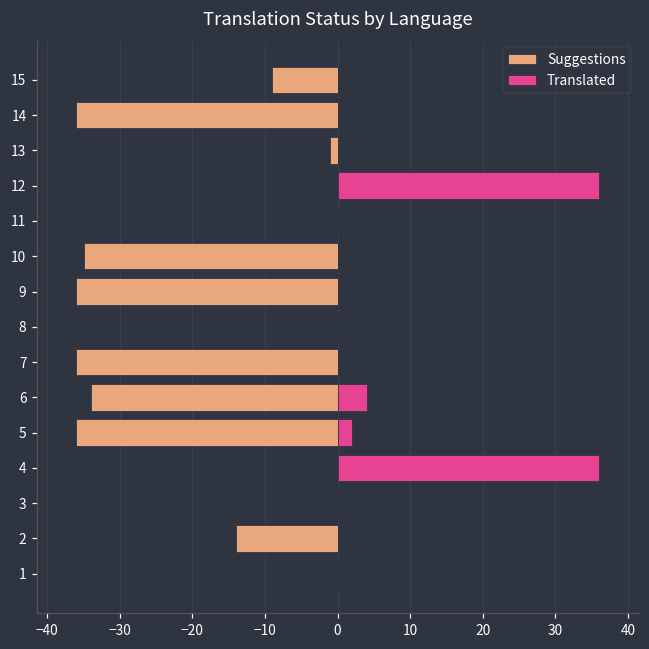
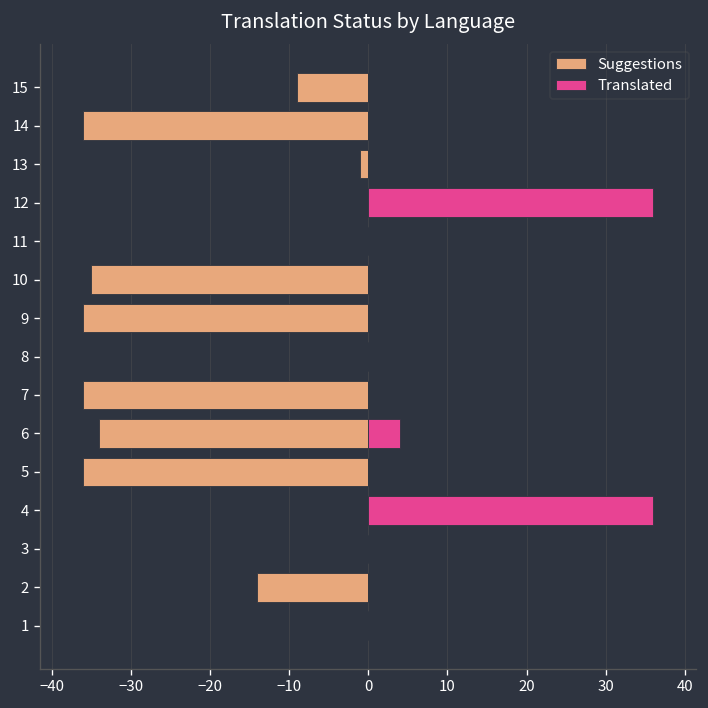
  {
    "Suggestions": {
      "15": -9,
      "14": -36,
      "13": -1,
      "12": 0,
      "11": 0,
      "10": -35,
      "9": -36,
      "8": 0,
      "7": -36,
      "6": -34,
      "5": -36,
      "4": 0,
      "3": 0,
      "2": -14,
      "1": 0
    },
    "Translated": {
      "15": 0,
      "14": 0,
      "13": 0,
      "12": 36,
      "11": 0,
      "10": 0,
      "9": 0,
      "8": 0,
      "7": 0,
      "6": 4,
-     "5": 2,
+     "5": 0,
      "4": 36,
      "3": 0,
      "2": 0,
      "1": 0
    }
  }
